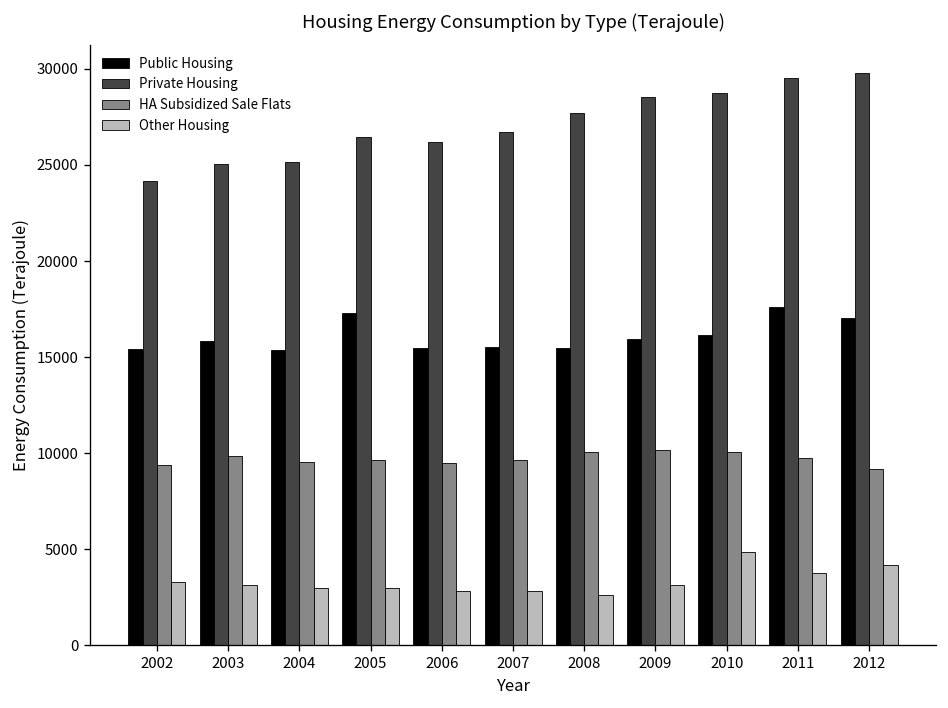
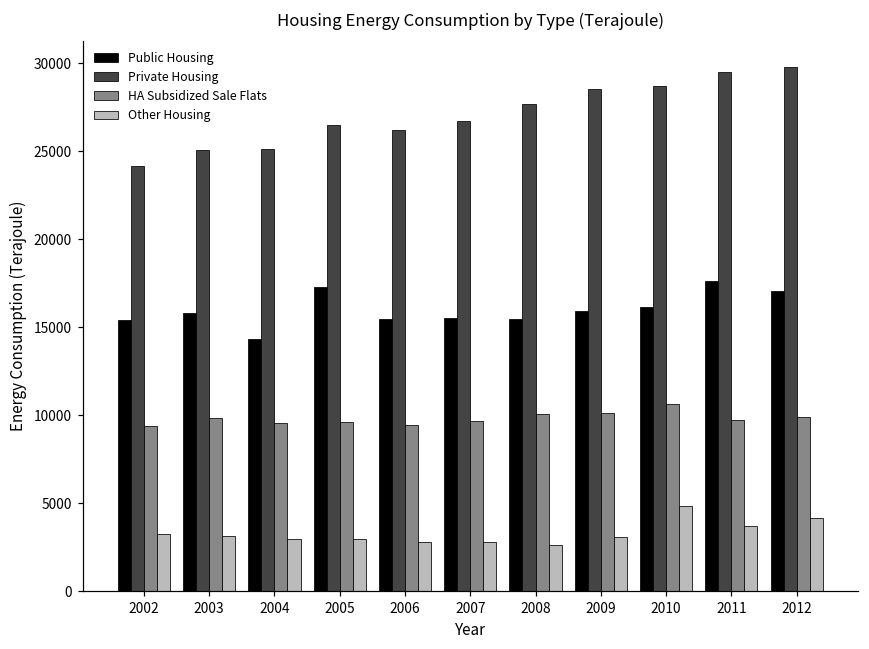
  {
    "Public Housing": {
      "2002": 15400,
      "2003": 15800,
-     "2004": 15400,
+     "2004": 14400,
      "2005": 17300,
      "2006": 15500,
      "2007": 15500,
      "2008": 15500,
      "2009": 15900,
      "2010": 16200,
      "2011": 17600,
      "2012": 17000
    },
    "Private Housing": {
      "2002": 24100,
      "2003": 25100,
      "2004": 25100,
      "2005": 26500,
      "2006": 26200,
      "2007": 26700,
      "2008": 27700,
      "2009": 28500,
      "2010": 28700,
      "2011": 29500,
      "2012": 29800
    },
    "HA Subsidized Sale Flats": {
      "2002": 9400,
      "2003": 9800,
      "2004": 9600,
      "2005": 9700,
      "2006": 9500,
      "2007": 9700,
      "2008": 10100,
      "2009": 10200,
-     "2010": 10100,
+     "2010": 10600,
      "2011": 9700,
-     "2012": 9200
+     "2012": 9900
    },
    "Other Housing": {
      "2002": 3300,
      "2003": 3100,
      "2004": 3000,
      "2005": 3000,
      "2006": 2800,
      "2007": 2800,
      "2008": 2600,
      "2009": 3100,
      "2010": 4800,
      "2011": 3700,
      "2012": 4200
    }
  }
